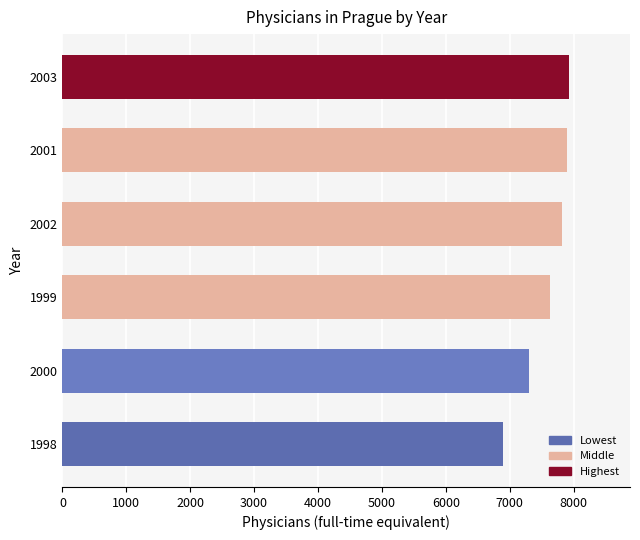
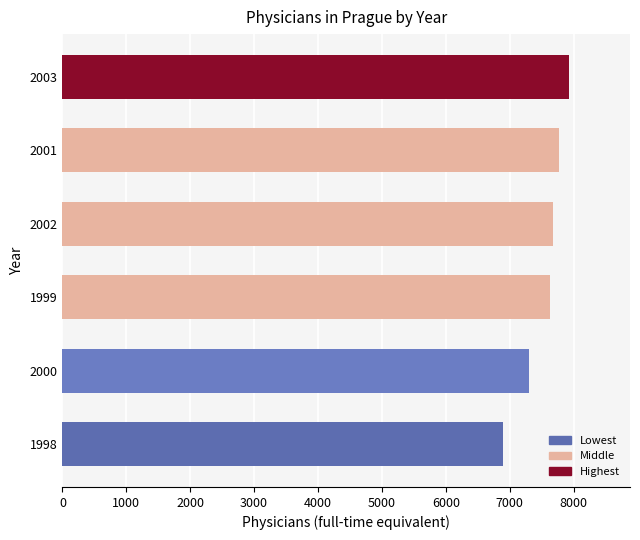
  {
    "2003": 7900,
-   "2001": 7900,
-   "2002": 7800,
+   "2001": 7800,
+   "2002": 7700,
    "1999": 7600,
    "2000": 7300,
    "1998": 6900
  }
